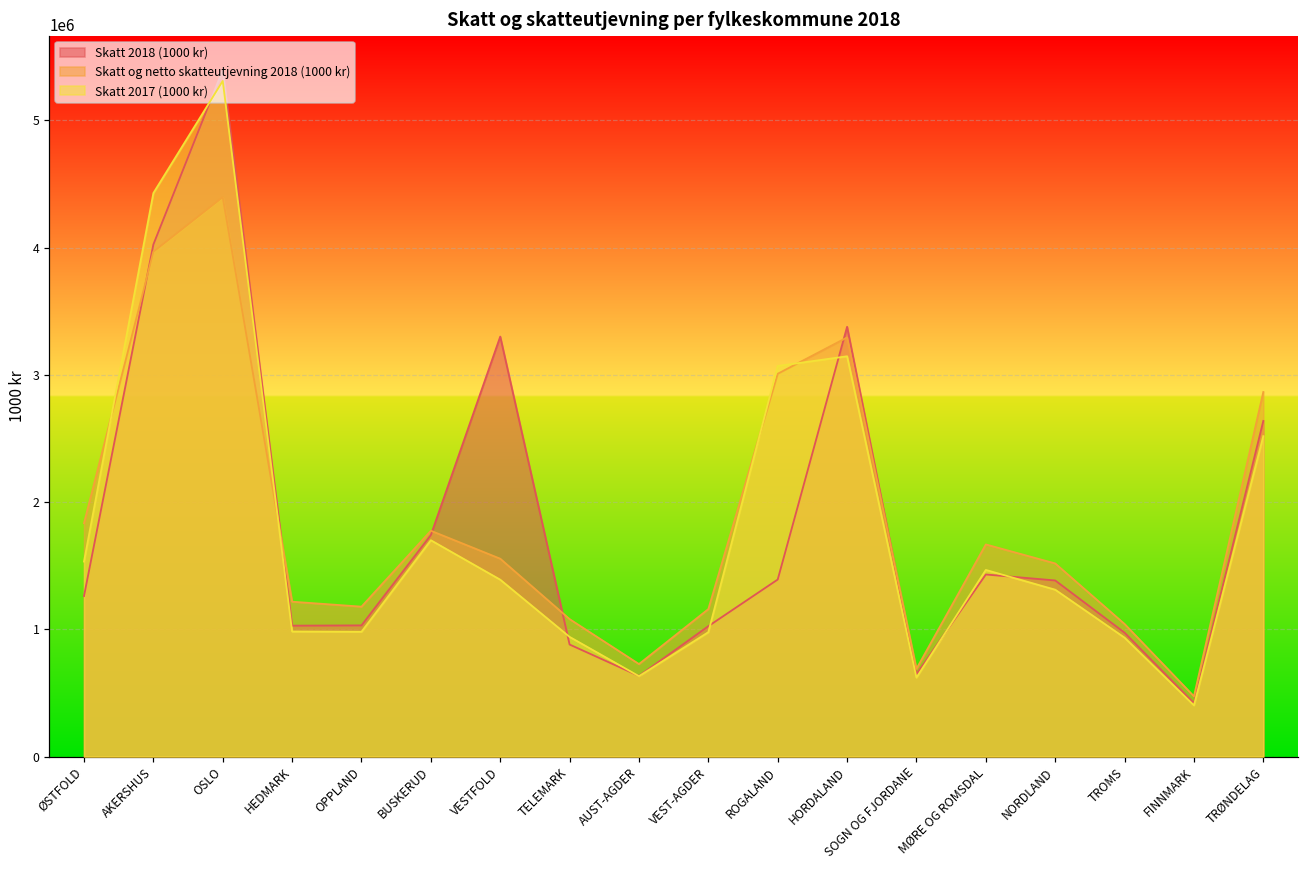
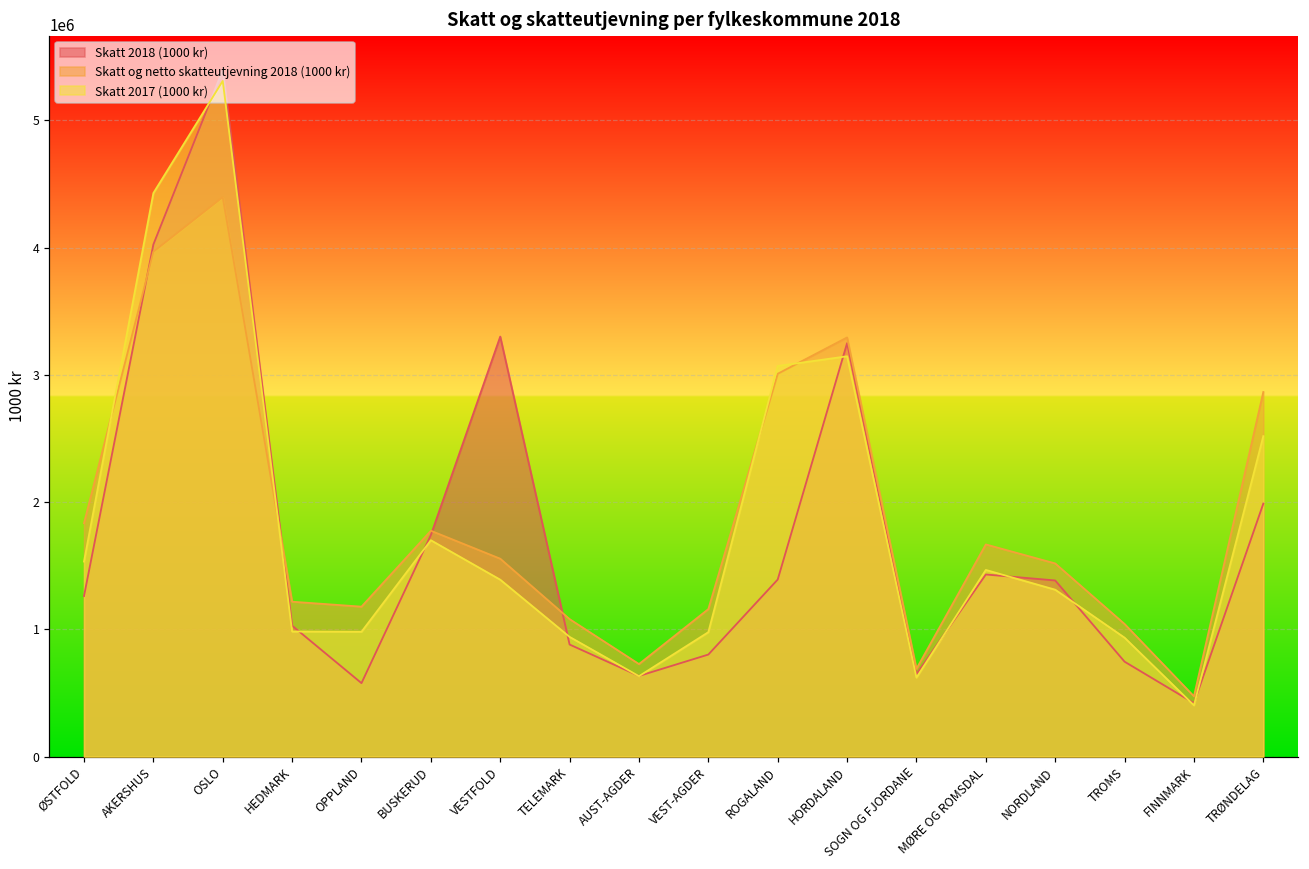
  {
    "Skatt 2018 (1000 kr)": {
      "ØSTFOLD": 1260000,
      "AKERSHUS": 4030000,
      "HEDMARK": 1030000,
-     "OPPLAND": 1030000,
+     "OPPLAND": 580000,
      "BUSKERUD": 1740000,
      "VESTFOLD": 3300000,
      "TELEMARK": 880000,
-     "VEST-AGDER": 1020000,
+     "VEST-AGDER": 800000,
      "ROGALAND": 1390000,
-     "HORDALAND": 3380000,
+     "HORDALAND": 3250000,
      "SOGN OG FJORDANE": 650000,
      "MØRE OG ROMSDAL": 1430000,
      "NORDLAND": 1380000,
-     "TROMS": 970000,
-     "TRØNDELAG": 2640000
+     "TROMS": 750000,
+     "TRØNDELAG": 1990000
    }
  }
